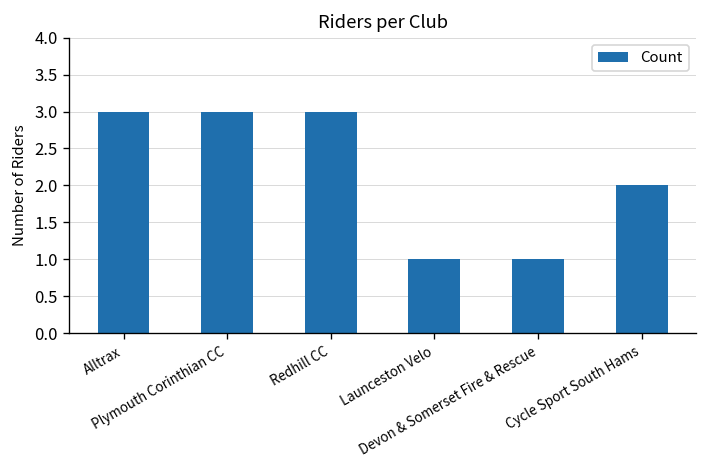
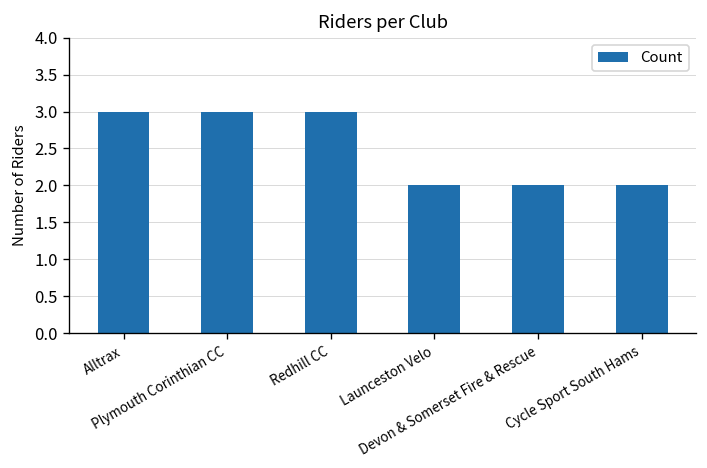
  {
    "Alltrax": 3,
    "Plymouth Corinthian CC": 3,
    "Redhill CC": 3,
-   "Launceston Velo": 1,
-   "Devon & Somerset Fire & Rescue": 1,
+   "Launceston Velo": 2,
+   "Devon & Somerset Fire & Rescue": 2,
    "Cycle Sport South Hams": 2
  }
